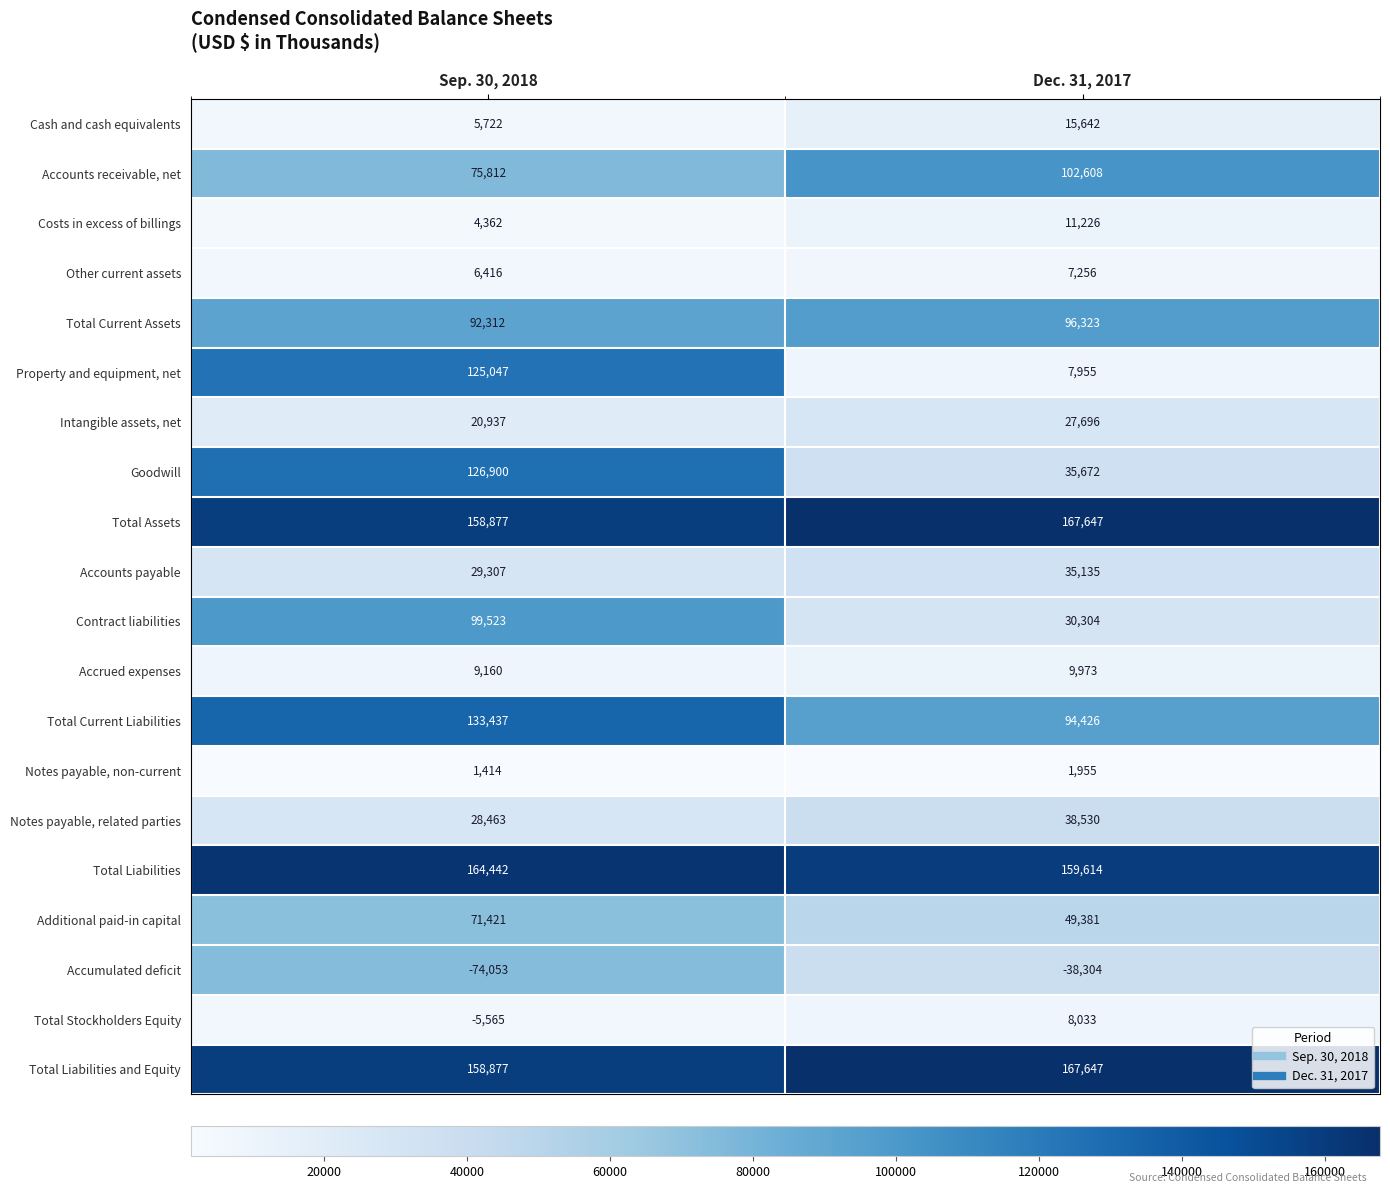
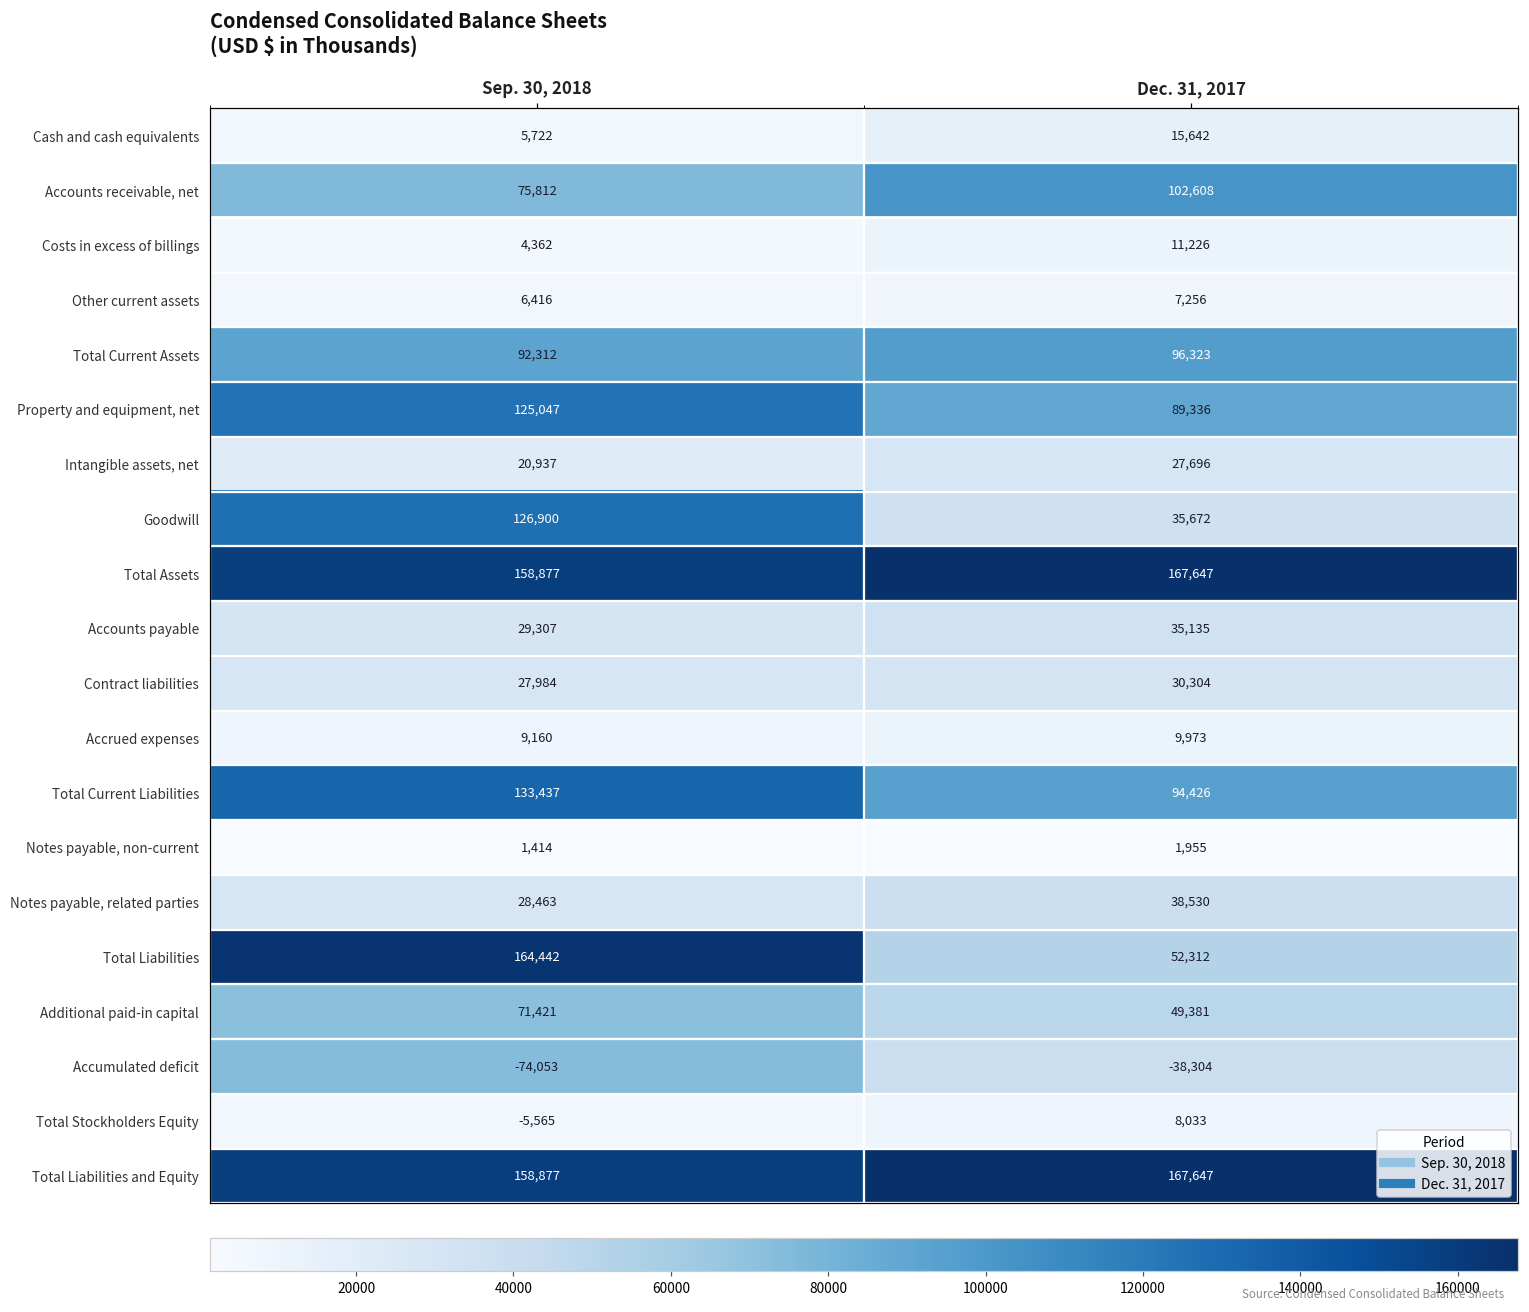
  {
    "Cash and cash equivalents": {
      "Sep. 30, 2018": "5,722",
      "Dec. 31, 2017": "15,642"
    },
    "Accounts receivable, net": {
      "Sep. 30, 2018": "75,812",
      "Dec. 31, 2017": "102,608"
    },
    "Costs in excess of billings": {
      "Sep. 30, 2018": "4,362",
      "Dec. 31, 2017": "11,226"
    },
    "Other current assets": {
      "Sep. 30, 2018": "6,416",
      "Dec. 31, 2017": "7,256"
    },
    "Total Current Assets": {
      "Sep. 30, 2018": "92,312",
      "Dec. 31, 2017": "96,323"
    },
    "Property and equipment, net": {
      "Sep. 30, 2018": "125,047",
-     "Dec. 31, 2017": "7,955"
+     "Dec. 31, 2017": "89,336"
    },
    "Intangible assets, net": {
      "Sep. 30, 2018": "20,937",
      "Dec. 31, 2017": "27,696"
    },
    "Goodwill": {
      "Sep. 30, 2018": "126,900",
      "Dec. 31, 2017": "35,672"
    },
    "Total Assets": {
      "Sep. 30, 2018": "158,877",
      "Dec. 31, 2017": "167,647"
    },
    "Accounts payable": {
      "Sep. 30, 2018": "29,307",
      "Dec. 31, 2017": "35,135"
    },
    "Contract liabilities": {
-     "Sep. 30, 2018": "99,523",
+     "Sep. 30, 2018": "27,984",
      "Dec. 31, 2017": "30,304"
    },
    "Accrued expenses": {
      "Sep. 30, 2018": "9,160",
      "Dec. 31, 2017": "9,973"
    },
    "Total Current Liabilities": {
      "Sep. 30, 2018": "133,437",
      "Dec. 31, 2017": "94,426"
    },
    "Notes payable, non-current": {
      "Sep. 30, 2018": "1,414",
      "Dec. 31, 2017": "1,955"
    },
    "Notes payable, related parties": {
      "Sep. 30, 2018": "28,463",
      "Dec. 31, 2017": "38,530"
    },
    "Total Liabilities": {
      "Sep. 30, 2018": "164,442",
-     "Dec. 31, 2017": "159,614"
+     "Dec. 31, 2017": "52,312"
    },
    "Additional paid-in capital": {
      "Sep. 30, 2018": "71,421",
      "Dec. 31, 2017": "49,381"
    },
    "Accumulated deficit": {
      "Sep. 30, 2018": "-74,053",
      "Dec. 31, 2017": "-38,304"
    },
    "Total Stockholders Equity": {
      "Sep. 30, 2018": "-5,565",
      "Dec. 31, 2017": "8,033"
    },
    "Total Liabilities and Equity": {
      "Sep. 30, 2018": "158,877",
      "Dec. 31, 2017": "167,647"
    }
  }
